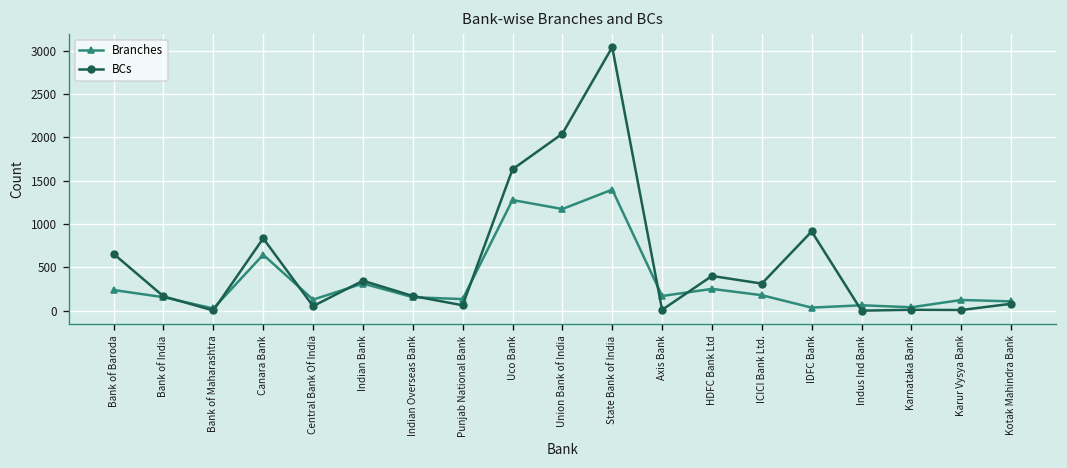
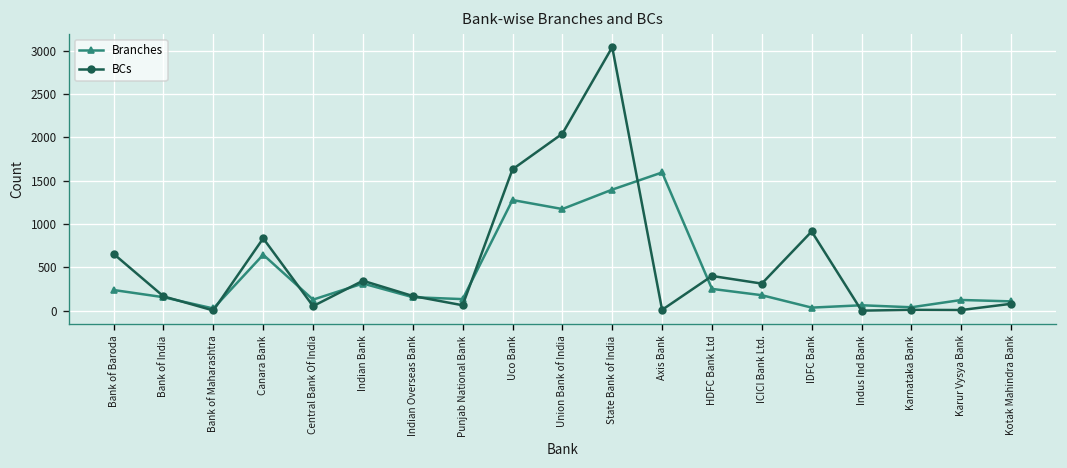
  {
    "Branches": {
      "Bank of Baroda": 200,
      "Canara Bank": 600,
      "Central Bank Of India": 100,
      "Punjab National Bank": 100,
      "Uco Bank": 1300,
      "Union Bank of India": 1200,
      "State Bank of India": 1400,
-     "Axis Bank": 200,
+     "Axis Bank": 1600,
      "HDFC Bank Ltd": 300,
      "ICICI Bank Ltd.": 200,
      "IDFC Bank": 0,
      "Indus Ind Bank": 100,
      "Karur Vysya Bank": 100
    },
    "BCs": {
      "Bank of Baroda": 700,
      "Canara Bank": 800,
      "Central Bank Of India": 100,
      "Punjab National Bank": 100,
      "Uco Bank": 1600,
      "Union Bank of India": 2000,
      "State Bank of India": 3000,
      "Axis Bank": 0,
      "HDFC Bank Ltd": 400,
      "ICICI Bank Ltd.": 300,
      "IDFC Bank": 900,
      "Indus Ind Bank": 0,
      "Karur Vysya Bank": 0
    }
  }
